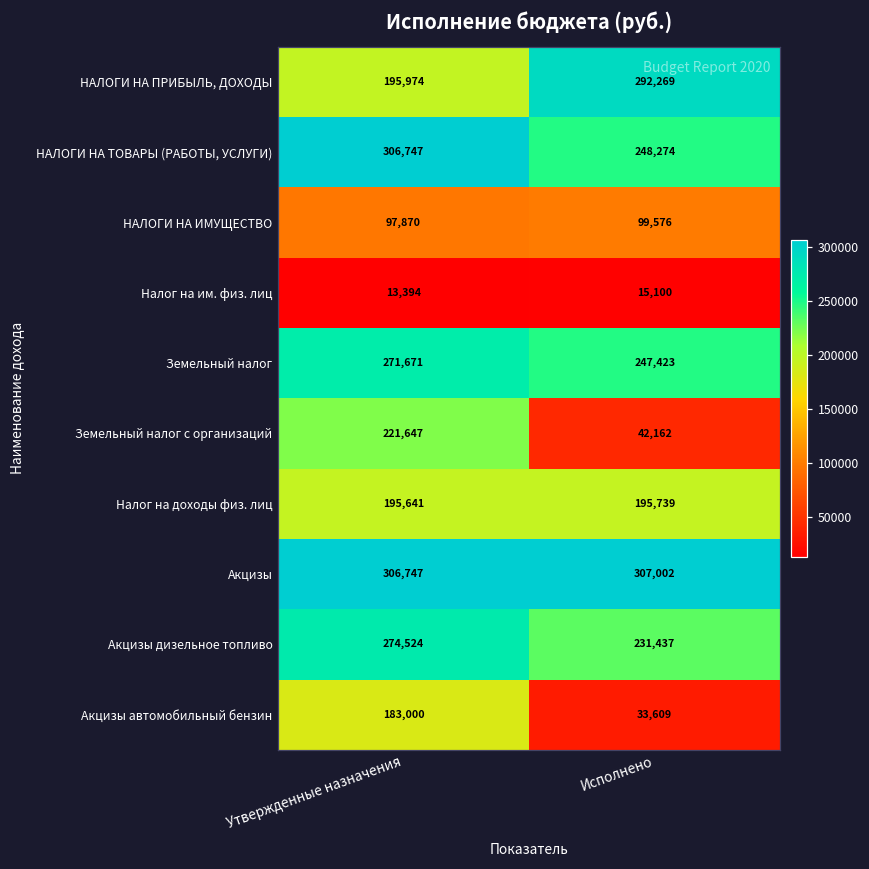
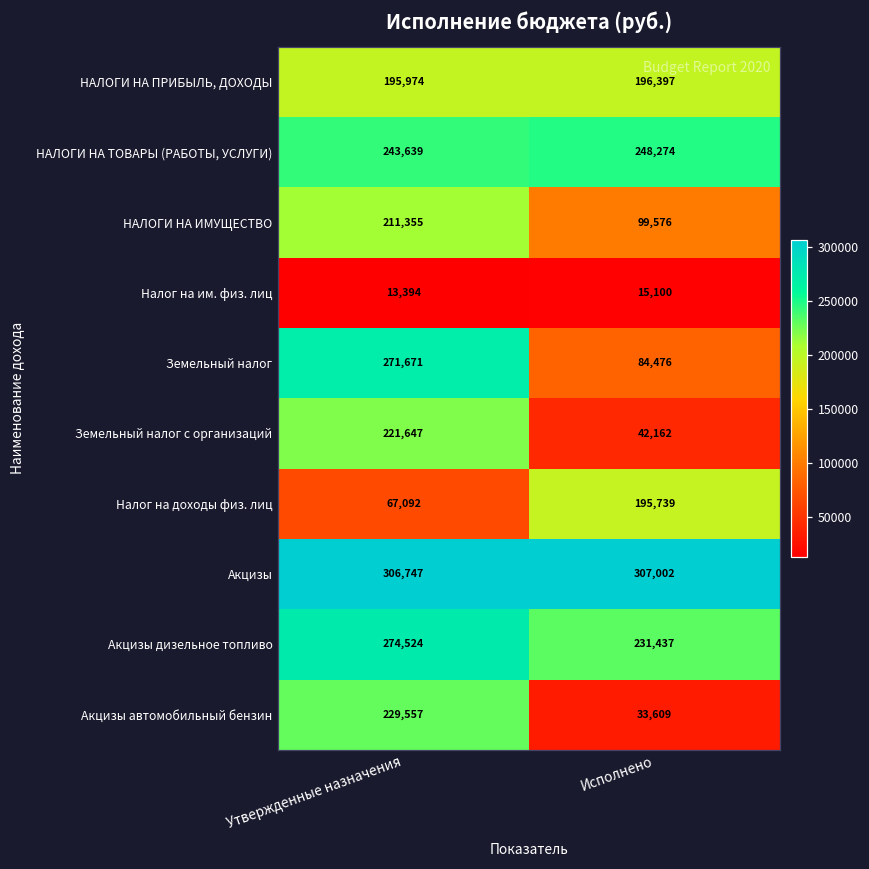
  {
    "НАЛОГИ НА ПРИБЫЛЬ, ДОХОДЫ": {
      "Утвержденные назначения": "195,974",
-     "Исполнено": "292,269"
+     "Исполнено": "196,397"
    },
    "НАЛОГИ НА ТОВАРЫ (РАБОТЫ, УСЛУГИ)": {
-     "Утвержденные назначения": "306,747",
+     "Утвержденные назначения": "243,639",
      "Исполнено": "248,274"
    },
    "НАЛОГИ НА ИМУЩЕСТВО": {
-     "Утвержденные назначения": "97,870",
+     "Утвержденные назначения": "211,355",
      "Исполнено": "99,576"
    },
    "Налог на им. физ. лиц": {
      "Утвержденные назначения": "13,394",
      "Исполнено": "15,100"
    },
    "Земельный налог": {
      "Утвержденные назначения": "271,671",
-     "Исполнено": "247,423"
+     "Исполнено": "84,476"
    },
    "Земельный налог с организаций": {
      "Утвержденные назначения": "221,647",
      "Исполнено": "42,162"
    },
    "Налог на доходы физ. лиц": {
-     "Утвержденные назначения": "195,641",
+     "Утвержденные назначения": "67,092",
      "Исполнено": "195,739"
    },
    "Акцизы": {
      "Утвержденные назначения": "306,747",
      "Исполнено": "307,002"
    },
    "Акцизы дизельное топливо": {
      "Утвержденные назначения": "274,524",
      "Исполнено": "231,437"
    },
    "Акцизы автомобильный бензин": {
-     "Утвержденные назначения": "183,000",
+     "Утвержденные назначения": "229,557",
      "Исполнено": "33,609"
    }
  }
